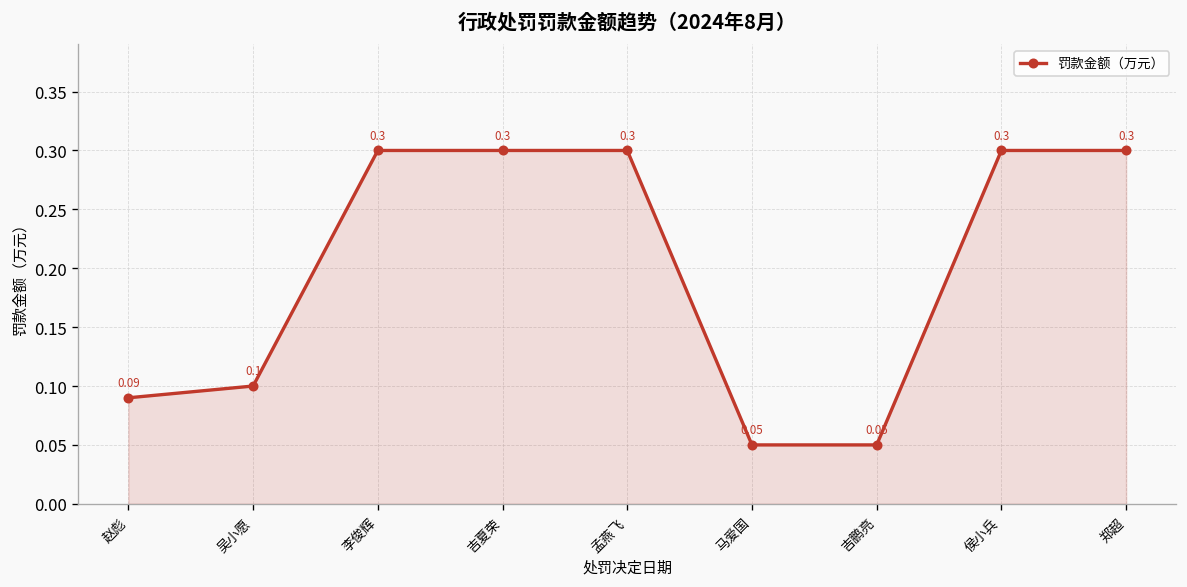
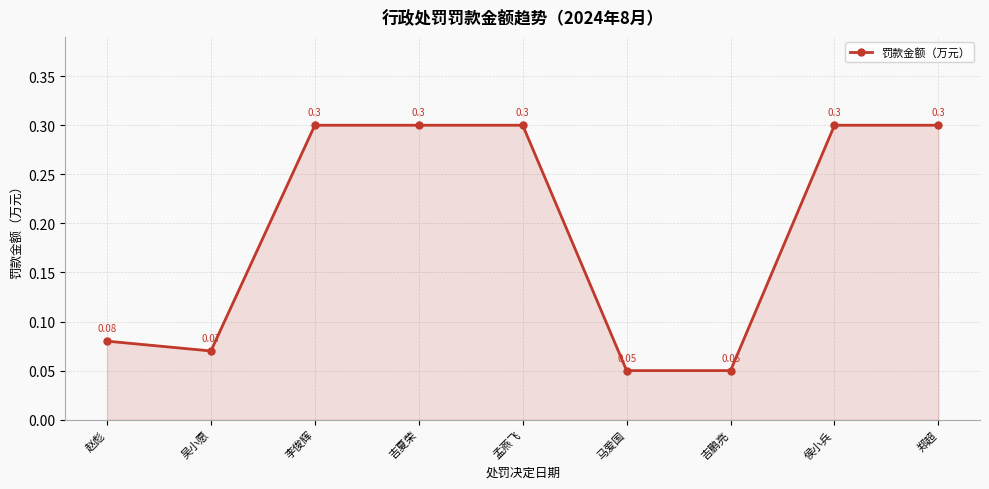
  {
-   "赵彪": 0.09,
-   "吴小愿": 0.1,
+   "赵彪": 0.08,
+   "吴小愿": 0.07,
    "李俊辉": 0.3,
    "吉夏荣": 0.3,
    "孟燕飞": 0.3,
    "马爱国": 0.05,
    "吉鹏亮": 0.05,
    "侯小兵": 0.3,
    "郑超": 0.3
  }
